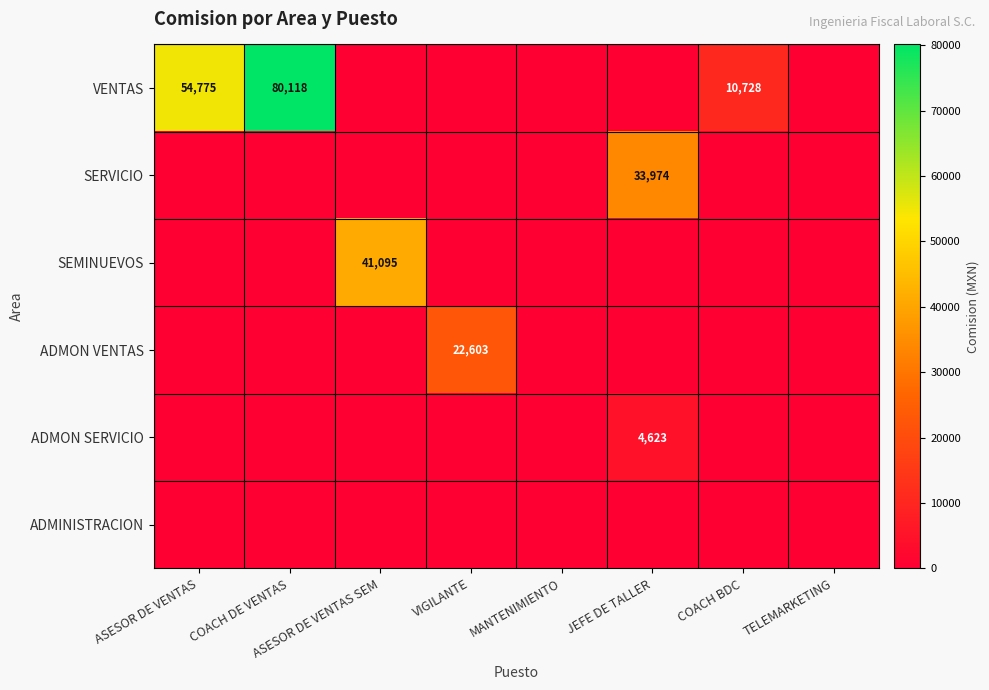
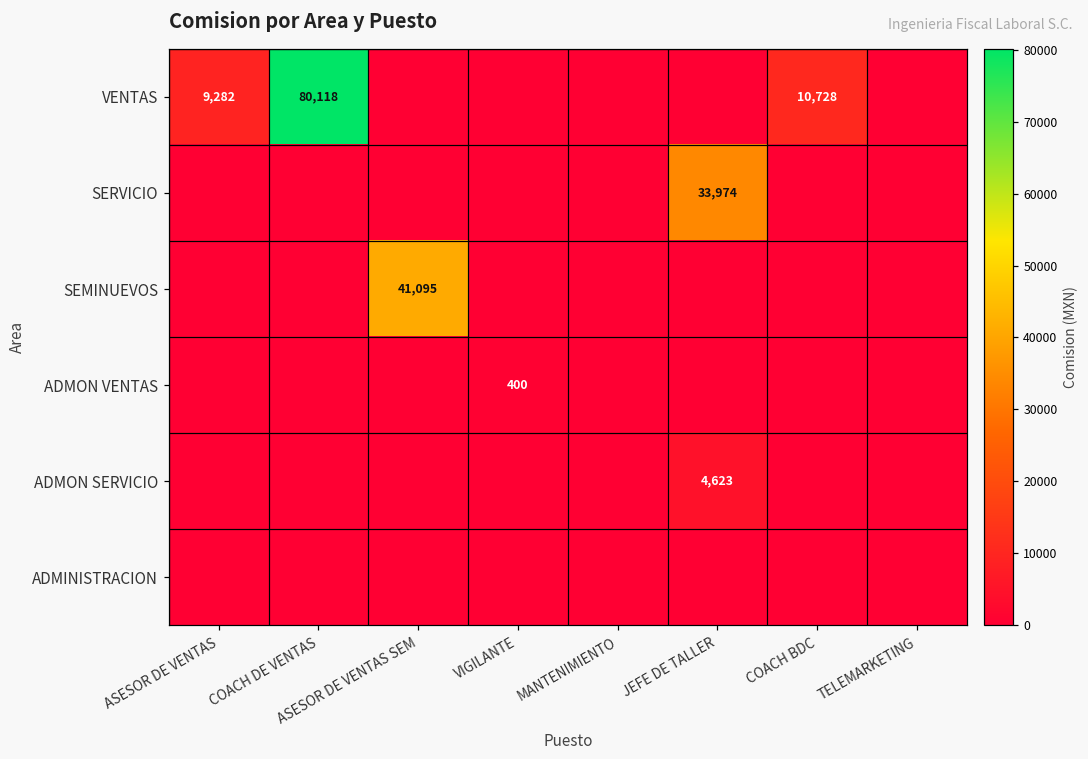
  {
    "VENTAS": {
-     "ASESOR DE VENTAS": "54,775",
+     "ASESOR DE VENTAS": "9,282",
      "COACH DE VENTAS": "80,118",
      "COACH BDC": "10,728"
    },
    "SERVICIO": {
      "JEFE DE TALLER": "33,974"
    },
    "SEMINUEVOS": {
      "ASESOR DE VENTAS SEM": "41,095"
    },
    "ADMON VENTAS": {
-     "VIGILANTE": "22,603"
+     "VIGILANTE": "400"
    },
    "ADMON SERVICIO": {
      "JEFE DE TALLER": "4,623"
    }
  }
